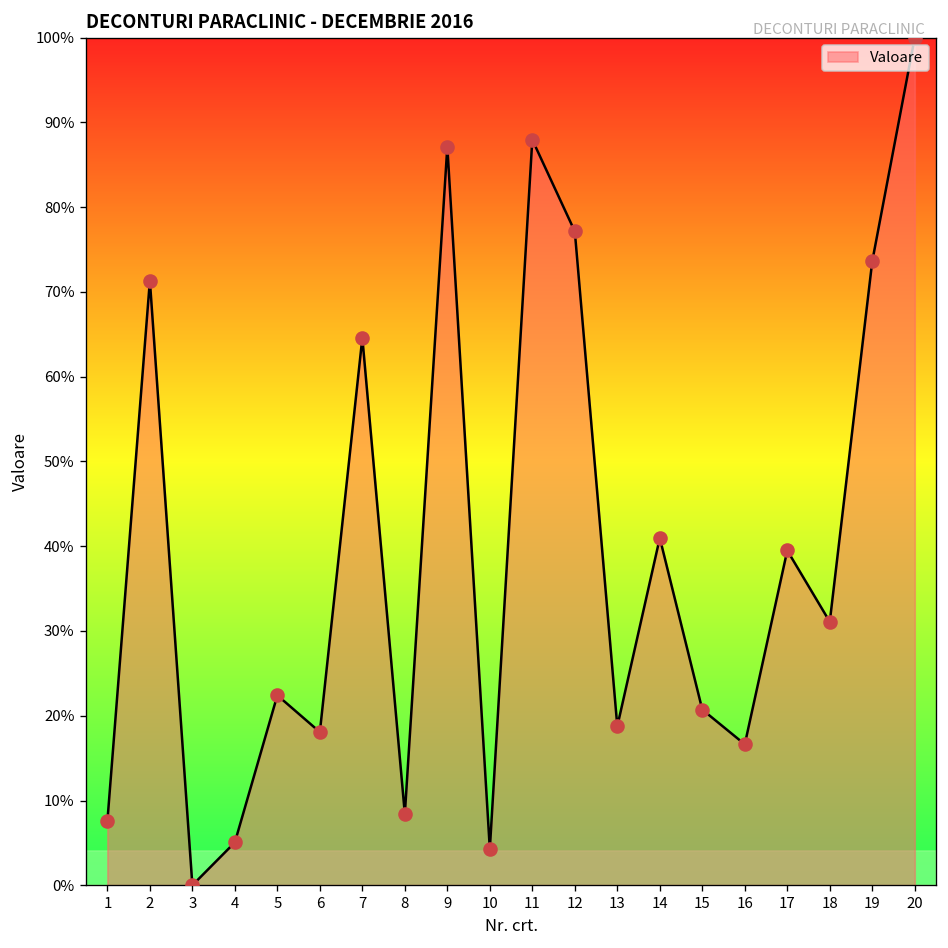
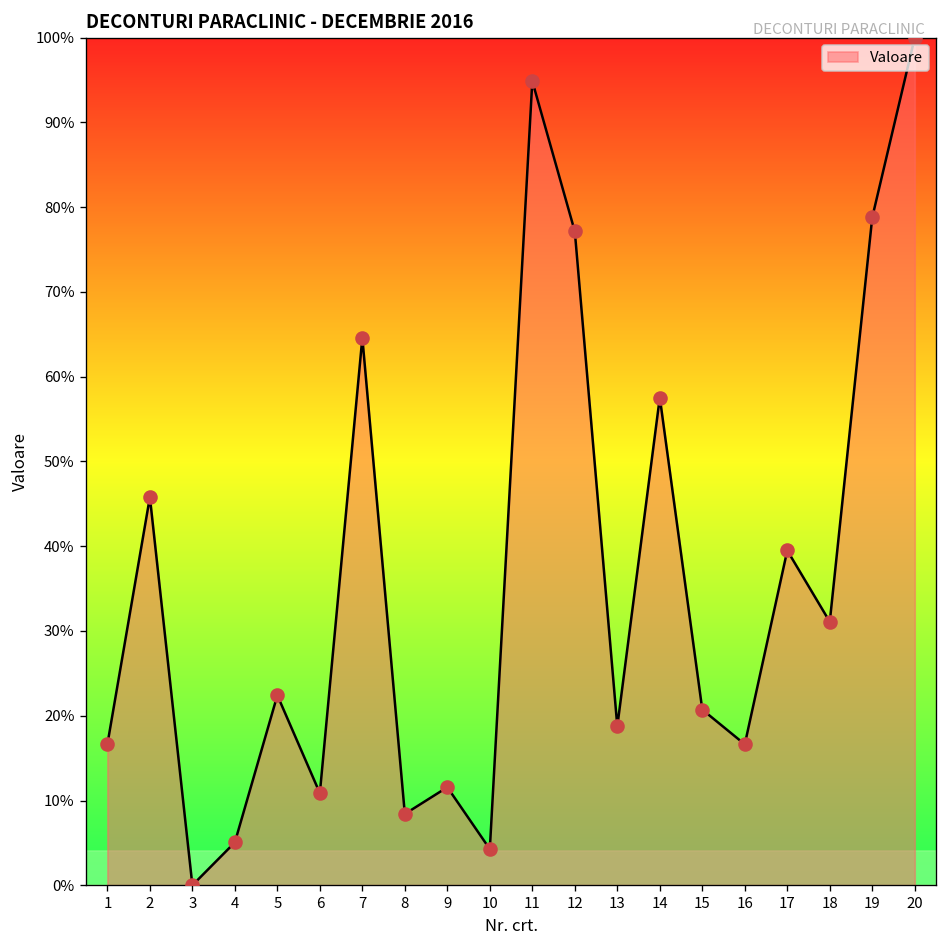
  {
-   "1": "8%",
-   "2": "71%",
+   "1": "17%",
+   "2": "46%",
    "4": "5%",
    "5": "22%",
-   "6": "18%",
+   "6": "11%",
    "7": "65%",
    "8": "8%",
-   "9": "87%",
+   "9": "12%",
    "10": "4%",
-   "11": "88%",
+   "11": "95%",
    "12": "77%",
    "13": "19%",
-   "14": "41%",
+   "14": "58%",
    "15": "21%",
    "16": "17%",
    "17": "39%",
    "18": "31%",
-   "19": "74%",
+   "19": "79%",
    "20": "100%"
  }
